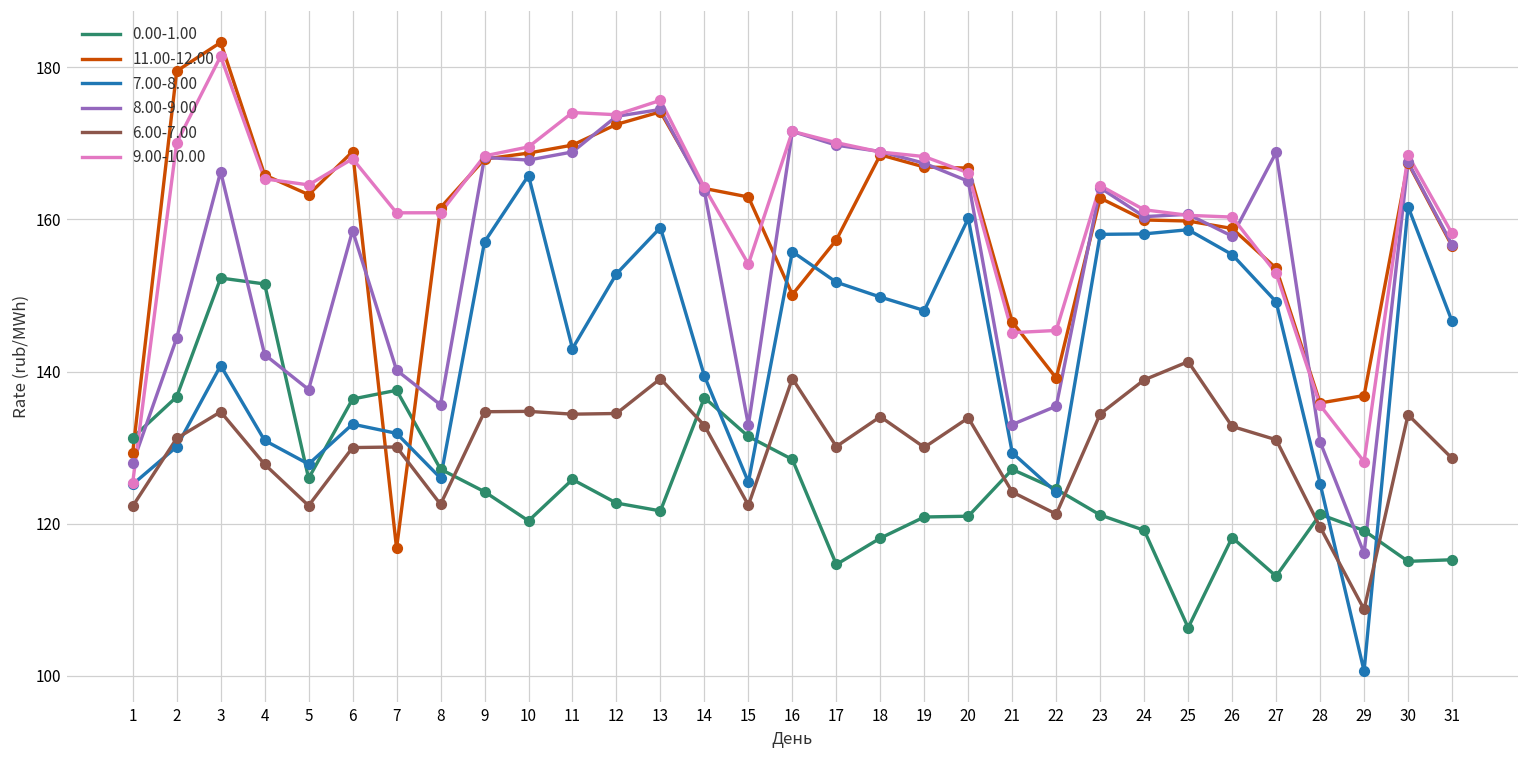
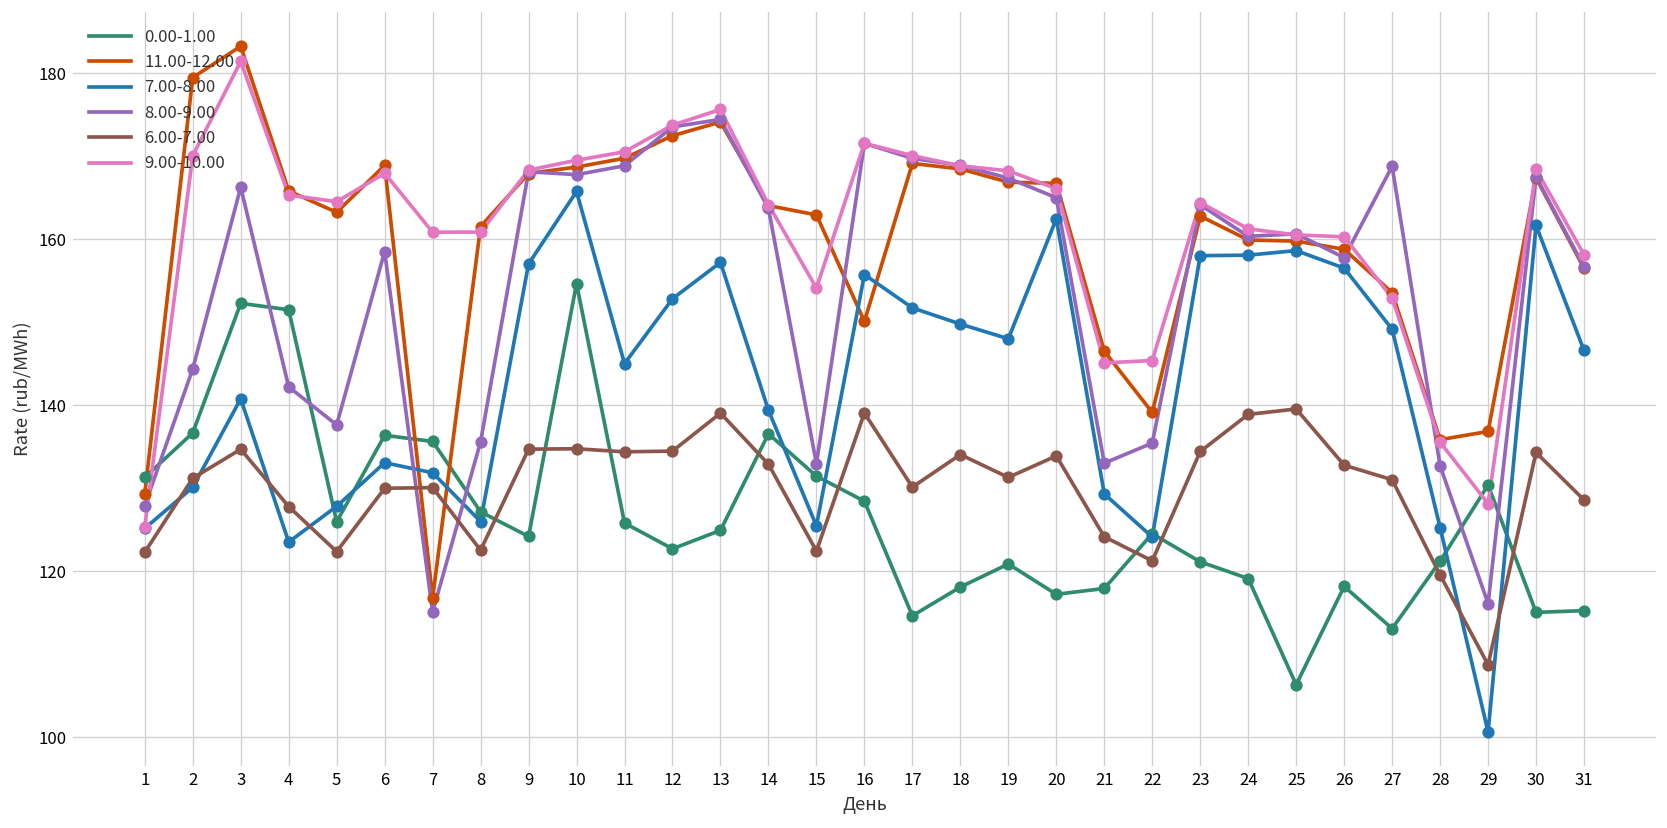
  {
    "0.00-1.00": {
      "1": 131,
      "2": 137,
      "3": 152,
      "4": 152,
      "5": 126,
      "6": 136,
-     "7": 138,
+     "7": 136,
      "8": 127,
      "9": 124,
-     "10": 120,
+     "10": 155,
      "11": 126,
      "12": 123,
-     "13": 122,
+     "13": 125,
      "14": 137,
      "15": 131,
      "16": 128,
      "17": 115,
      "18": 118,
      "19": 121,
-     "20": 121,
-     "21": 127,
+     "20": 117,
+     "21": 118,
      "22": 125,
      "23": 121,
      "24": 119,
      "25": 106,
      "26": 118,
      "27": 113,
      "28": 121,
-     "29": 119,
+     "29": 130,
      "30": 115,
      "31": 115
    },
    "11.00-12.00": {
      "1": 129,
      "2": 179,
      "3": 183,
      "4": 166,
      "5": 163,
      "6": 169,
      "7": 117,
      "8": 162,
      "10": 169,
      "11": 170,
      "12": 172,
      "15": 163,
      "16": 150,
-     "17": 157,
+     "17": 169,
      "18": 168,
      "19": 167,
      "20": 167,
      "21": 147,
      "22": 139,
      "23": 163,
      "24": 160,
      "25": 160,
      "26": 159,
      "27": 154,
      "29": 137
    },
    "7.00-8.00": {
      "2": 130,
      "3": 141,
-     "4": 131,
+     "4": 124,
      "5": 128,
      "6": 133,
      "7": 132,
      "8": 126,
      "9": 157,
      "10": 166,
-     "11": 143,
+     "11": 145,
      "12": 153,
-     "13": 159,
+     "13": 157,
      "14": 139,
      "15": 125,
      "16": 156,
      "17": 152,
      "18": 150,
      "19": 148,
-     "20": 160,
+     "20": 162,
      "21": 129,
      "22": 124,
      "23": 158,
      "24": 158,
      "25": 159,
-     "26": 155,
+     "26": 157,
      "27": 149,
      "28": 125,
      "29": 101,
      "30": 162,
      "31": 147
    },
    "8.00-9.00": {
      "1": 128,
      "2": 144,
      "3": 166,
      "4": 142,
      "5": 138,
      "6": 159,
-     "7": 140,
+     "7": 115,
      "8": 136,
      "10": 168,
      "11": 169,
      "15": 133,
      "19": 167,
      "20": 165,
      "21": 133,
      "22": 135,
      "24": 160,
      "26": 158,
      "27": 169,
-     "28": 131,
+     "28": 133,
      "29": 116
    },
    "6.00-7.00": {
      "1": 122,
      "2": 131,
      "3": 135,
      "4": 128,
      "5": 122,
      "6": 130,
      "7": 130,
      "8": 123,
      "9": 135,
      "10": 135,
      "11": 134,
      "12": 134,
      "13": 139,
      "14": 133,
      "15": 122,
      "16": 139,
      "17": 130,
      "18": 134,
-     "19": 130,
+     "19": 131,
      "20": 134,
      "21": 124,
      "22": 121,
      "23": 134,
      "24": 139,
-     "25": 141,
+     "25": 140,
      "26": 133,
      "27": 131,
      "28": 120,
      "29": 109,
      "30": 134,
      "31": 129
    },
    "9.00-10.00": {
      "2": 170,
      "3": 181,
      "4": 165,
      "5": 165,
      "6": 168,
      "7": 161,
      "8": 161,
      "10": 170,
-     "11": 174,
+     "11": 171,
      "13": 176,
      "15": 154,
      "19": 168,
      "20": 166,
      "21": 145,
      "22": 145,
      "24": 161,
      "26": 160,
      "27": 153,
      "29": 128,
      "30": 168,
      "31": 158
    }
  }
